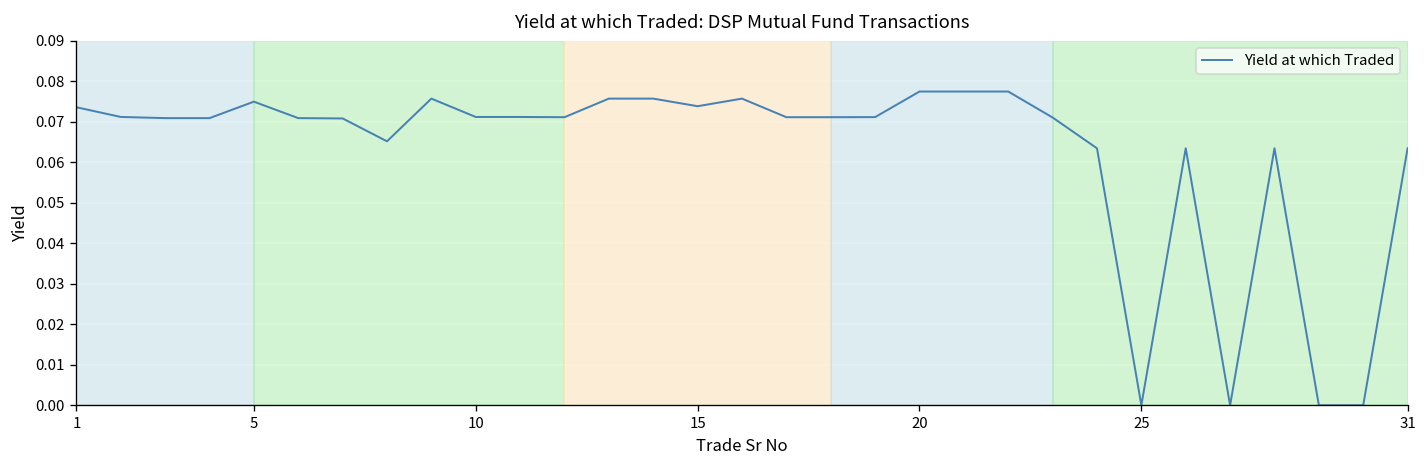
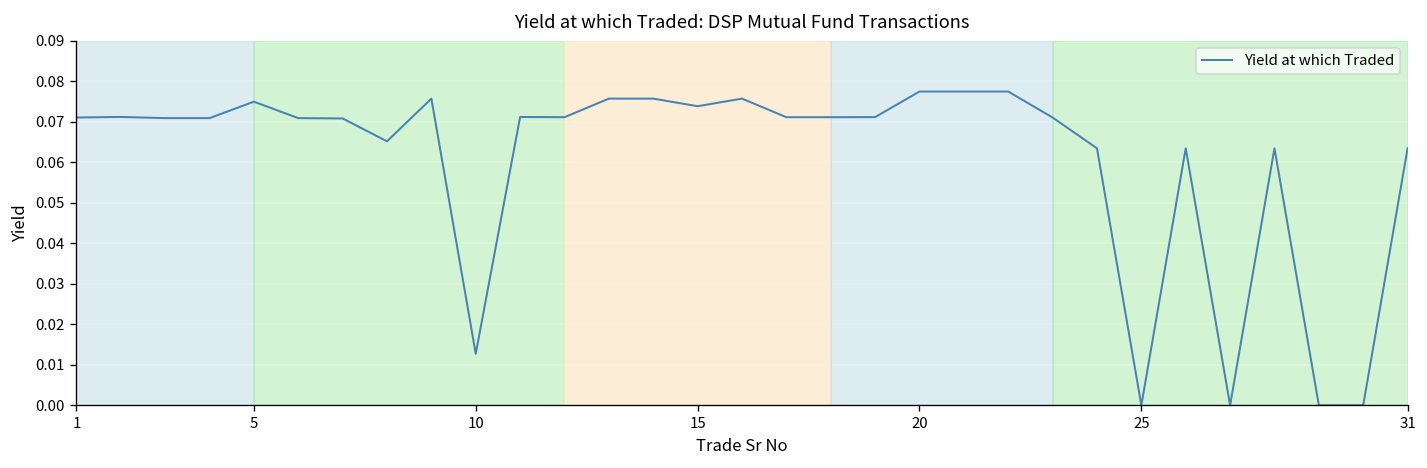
  {
-   "1": 0.074,
+   "1": 0.071,
    "5": 0.075,
-   "10": 0.071,
+   "10": 0.013,
    "15": 0.074,
    "20": 0.078,
    "25": 0.000,
    "31": 0.063
  }
